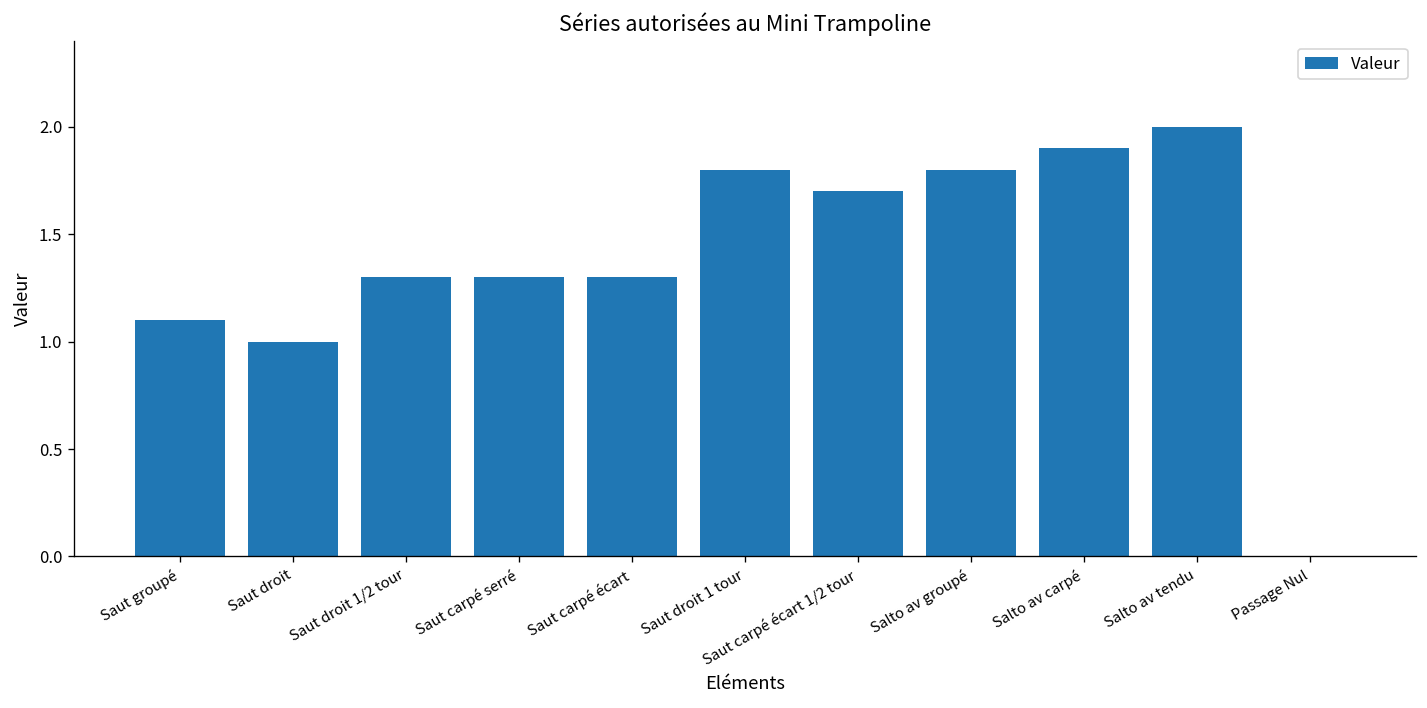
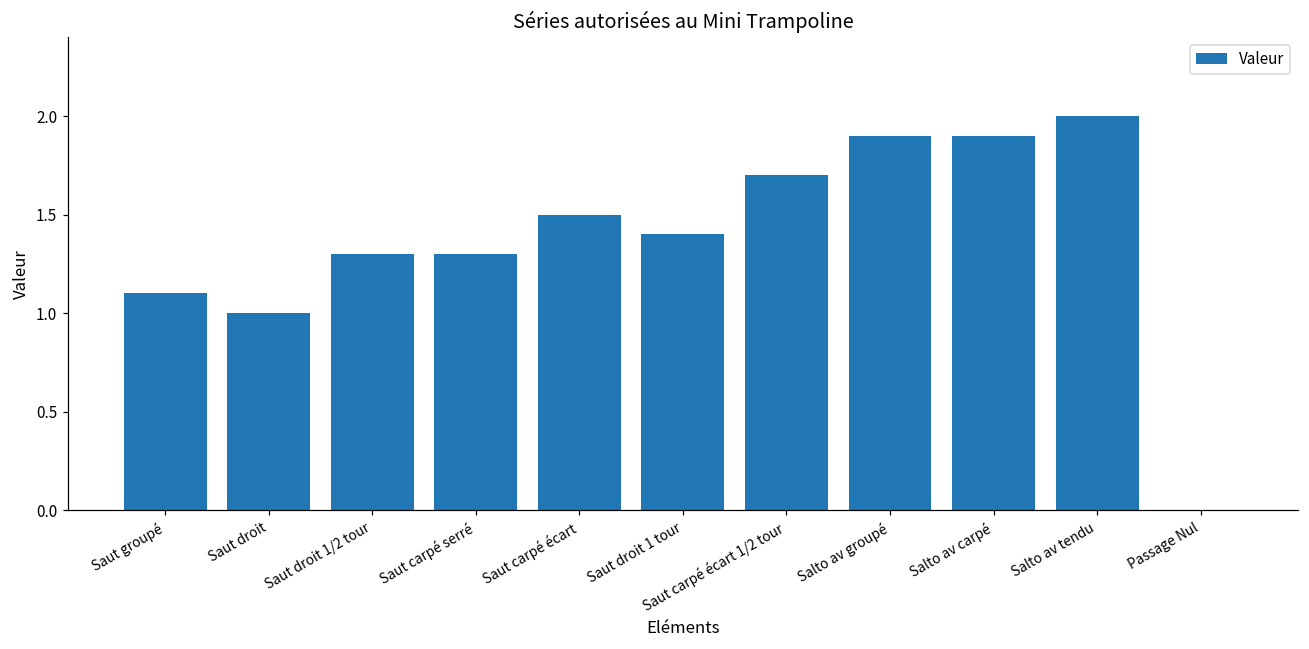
  {
    "Saut groupé": 1.1,
    "Saut droit": 1.0,
    "Saut droit 1/2 tour": 1.3,
    "Saut carpé serré": 1.3,
-   "Saut carpé écart": 1.3,
-   "Saut droit 1 tour": 1.8,
+   "Saut carpé écart": 1.5,
+   "Saut droit 1 tour": 1.4,
    "Saut carpé écart 1/2 tour": 1.7,
-   "Salto av groupé": 1.8,
+   "Salto av groupé": 1.9,
    "Salto av carpé": 1.9,
    "Salto av tendu": 2.0,
    "Passage Nul": 0.0
  }
